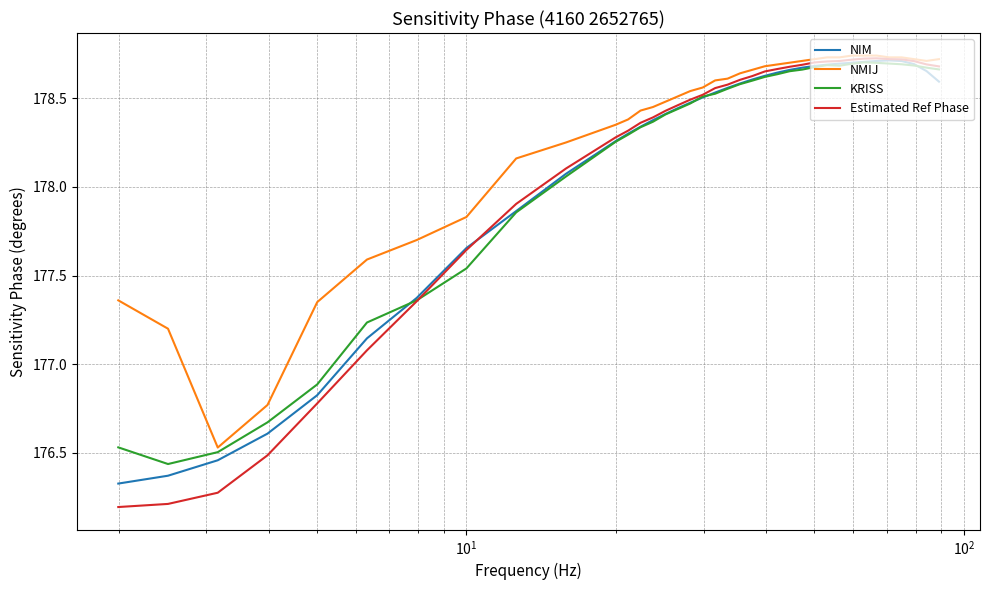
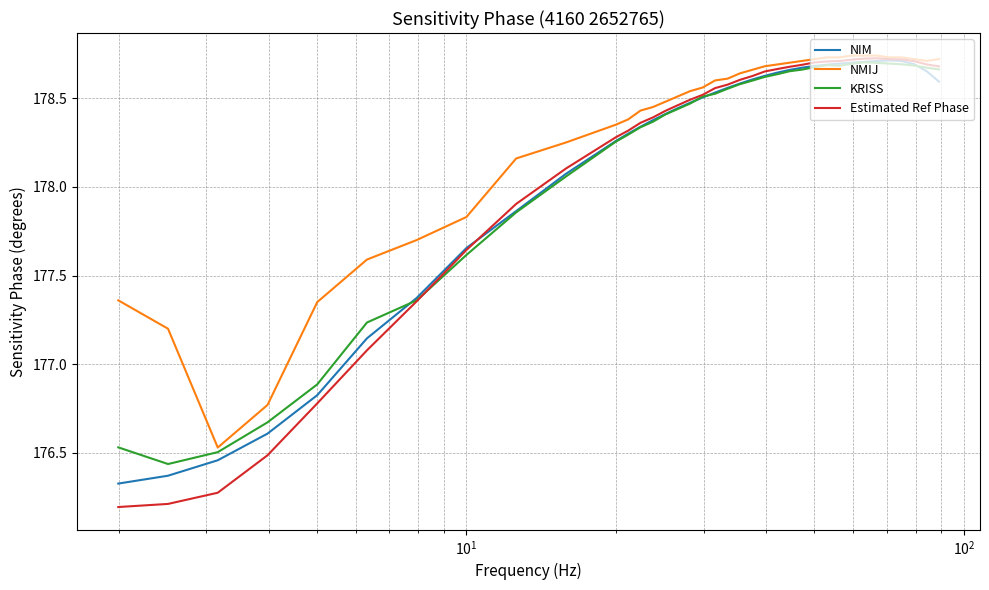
  {
    "NMIJ": {
      "10^1": 177.83
    },
    "KRISS": {
-     "10^1": 177.54
+     "10^1": 177.62
    }
  }
